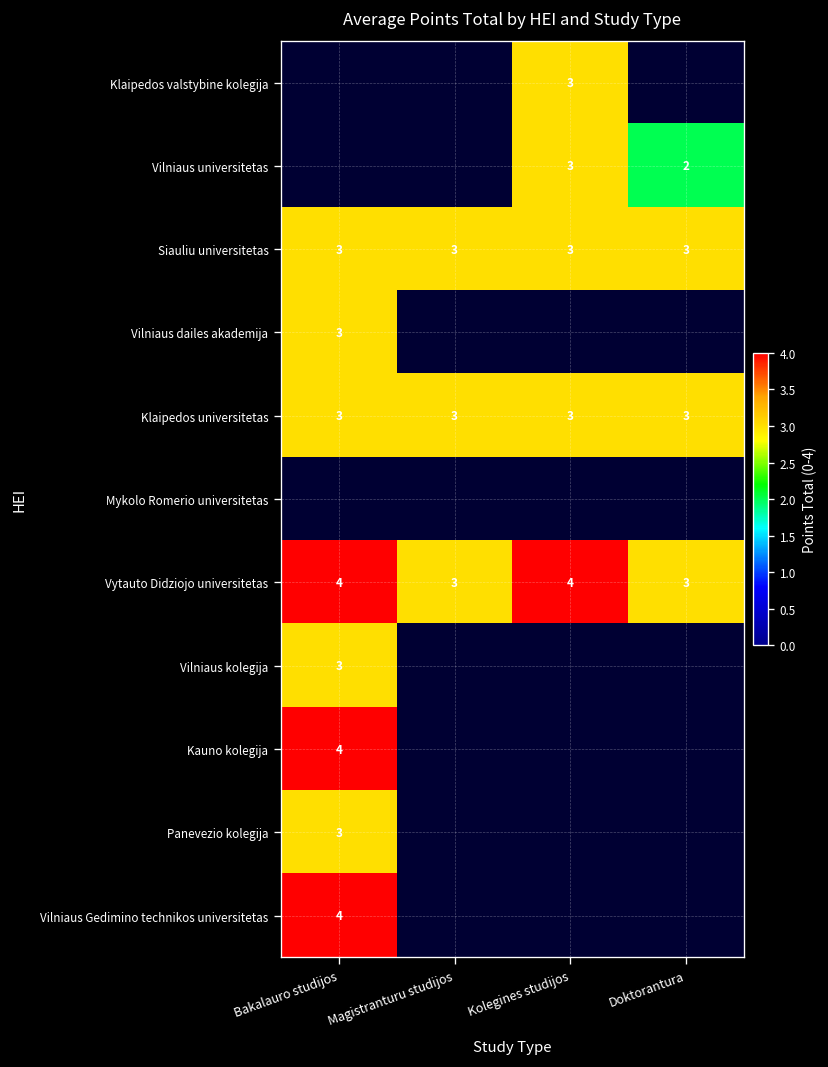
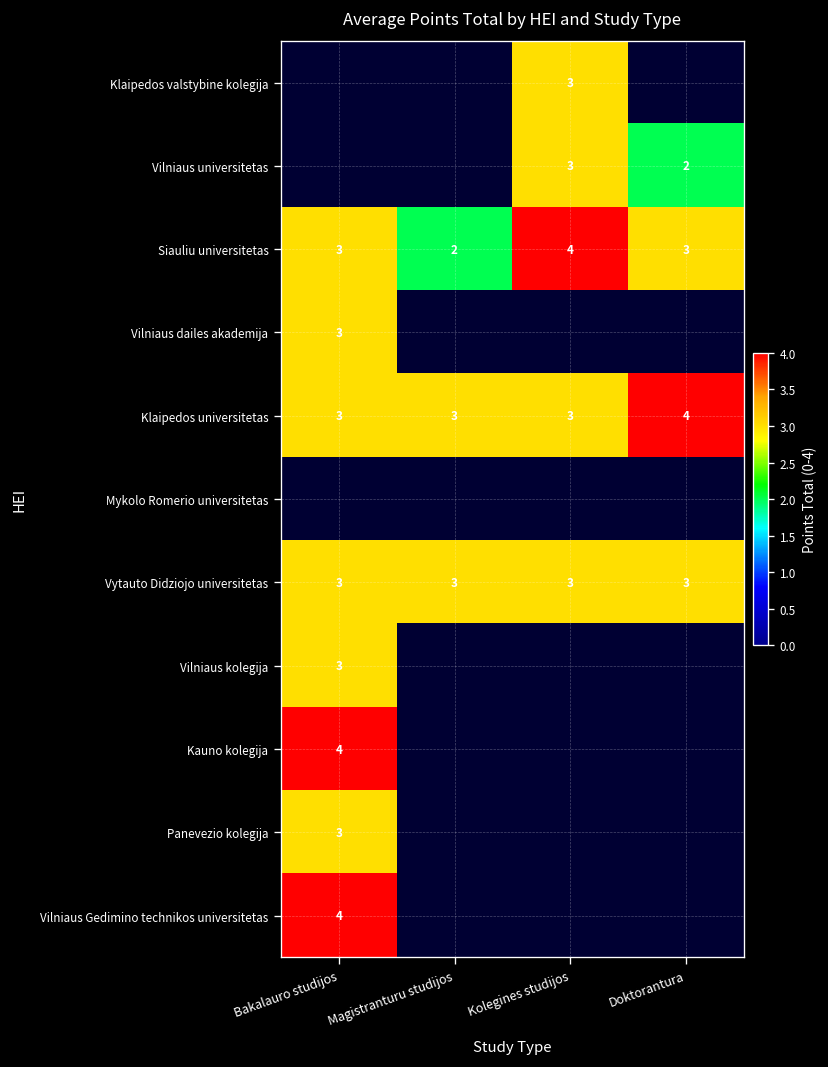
  {
    "Klaipedos valstybine kolegija": {
      "Kolegines studijos": 3
    },
    "Vilniaus universitetas": {
      "Kolegines studijos": 3,
      "Doktorantura": 2
    },
    "Siauliu universitetas": {
      "Bakalauro studijos": 3,
-     "Magistranturu studijos": 3,
-     "Kolegines studijos": 3,
+     "Magistranturu studijos": 2,
+     "Kolegines studijos": 4,
      "Doktorantura": 3
    },
    "Vilniaus dailes akademija": {
      "Bakalauro studijos": 3
    },
    "Klaipedos universitetas": {
      "Bakalauro studijos": 3,
      "Magistranturu studijos": 3,
      "Kolegines studijos": 3,
-     "Doktorantura": 3
+     "Doktorantura": 4
    },
    "Vytauto Didziojo universitetas": {
-     "Bakalauro studijos": 4,
+     "Bakalauro studijos": 3,
      "Magistranturu studijos": 3,
-     "Kolegines studijos": 4,
+     "Kolegines studijos": 3,
      "Doktorantura": 3
    },
    "Vilniaus kolegija": {
      "Bakalauro studijos": 3
    },
    "Kauno kolegija": {
      "Bakalauro studijos": 4
    },
    "Panevezio kolegija": {
      "Bakalauro studijos": 3
    },
    "Vilniaus Gedimino technikos universitetas": {
      "Bakalauro studijos": 4
    }
  }
